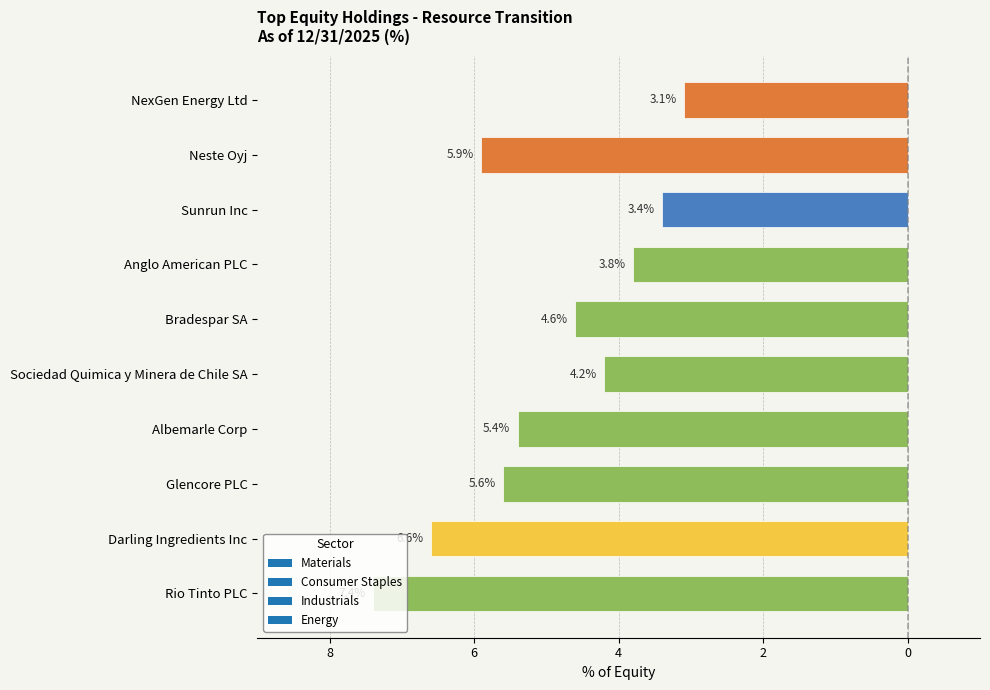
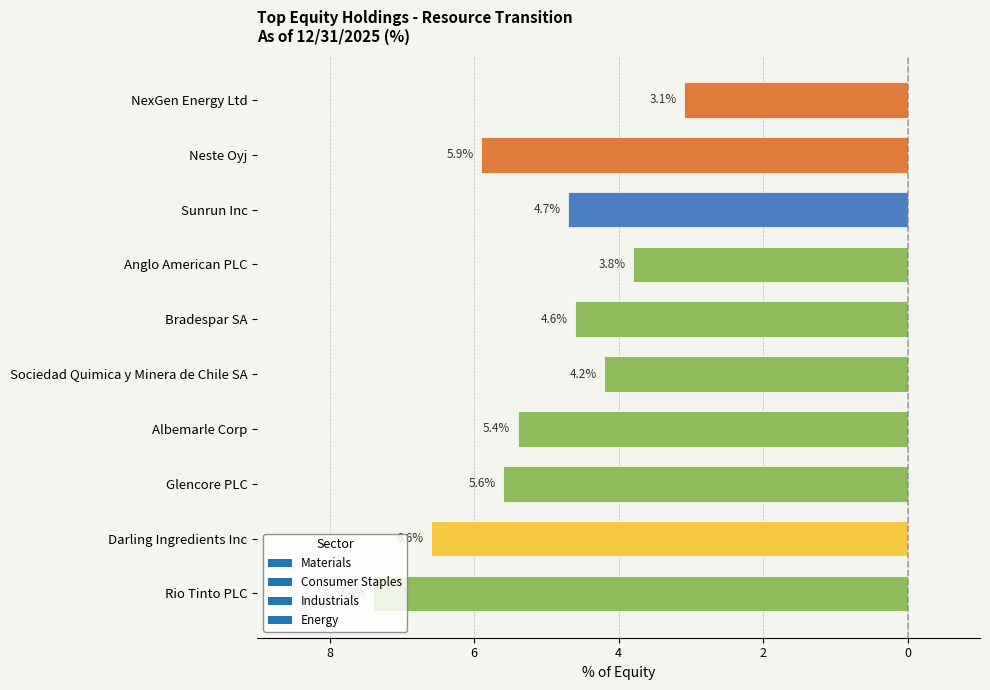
  {
-   "Sunrun Inc": "3.4%"
+   "Sunrun Inc": "4.7%"
  }
